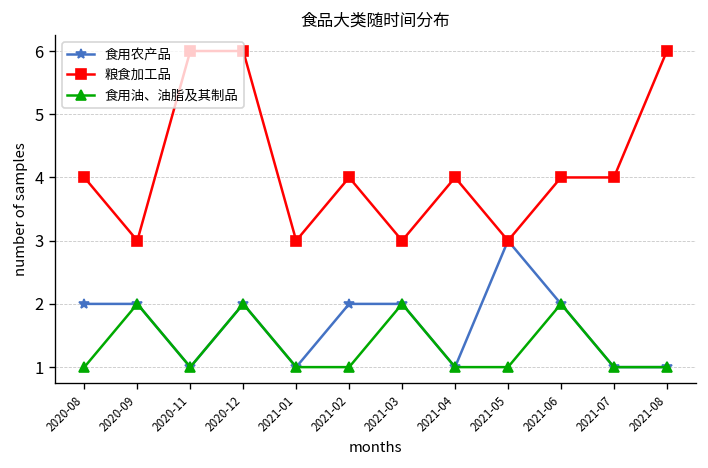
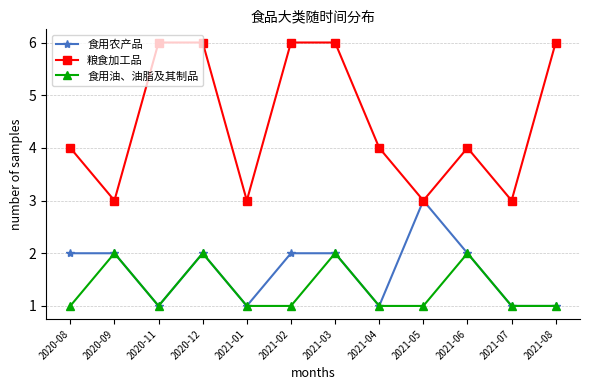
  {
    "食用农产品": {
      "2020-08": 2,
      "2021-02": 2
    },
    "粮食加工品": {
      "2020-08": 4,
      "2020-09": 3,
      "2021-01": 3,
-     "2021-02": 4,
-     "2021-03": 3,
+     "2021-02": 6,
+     "2021-03": 6,
      "2021-04": 4,
      "2021-06": 4,
-     "2021-07": 4,
+     "2021-07": 3,
      "2021-08": 6
    },
    "食用油、油脂及其制品": {
      "2020-08": 1,
      "2021-02": 1,
      "2021-05": 1
    }
  }
